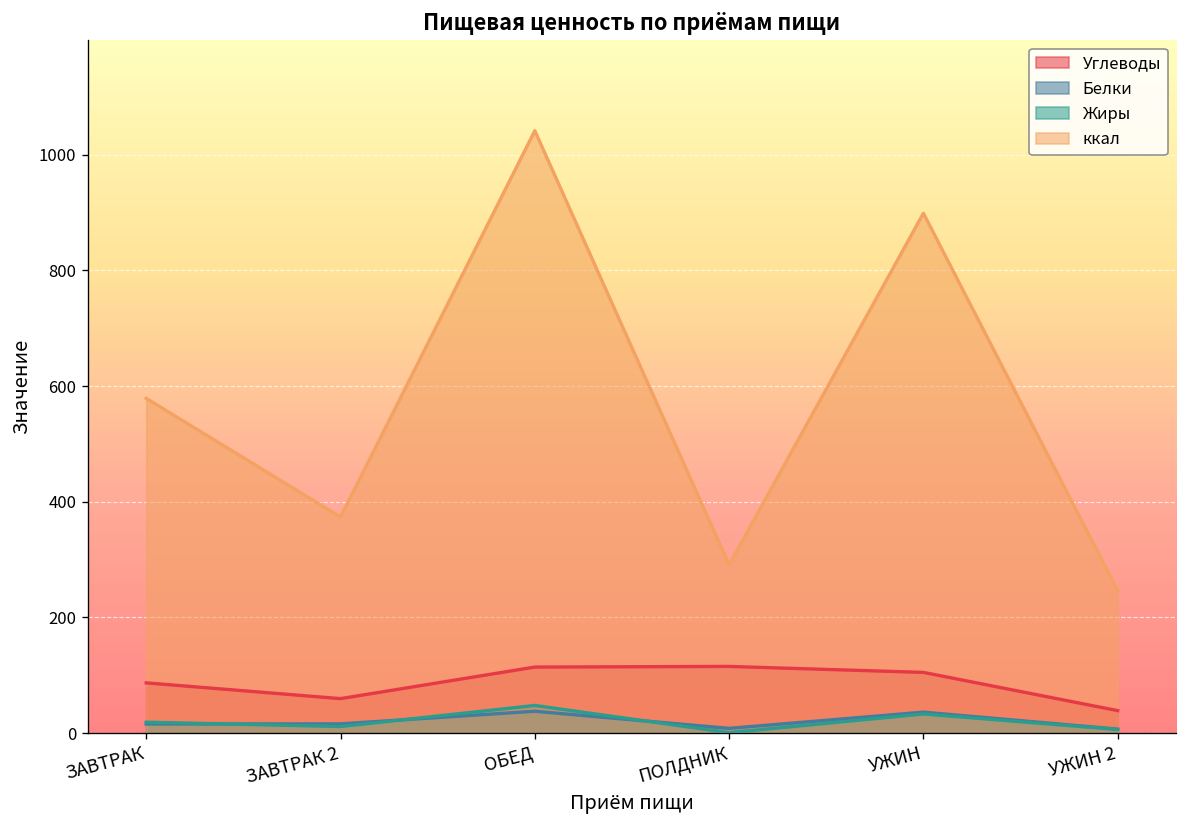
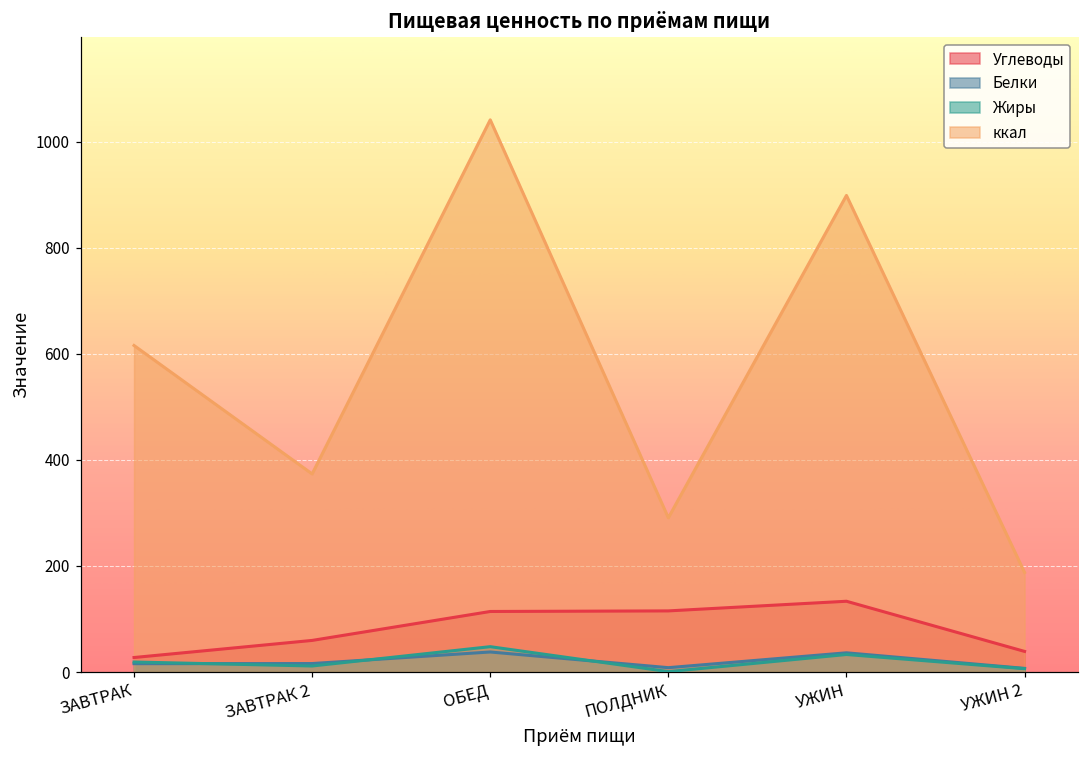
  {
    "Углеводы": {
-     "ЗАВТРАК": 90,
+     "ЗАВТРАК": 30,
      "ЗАВТРАК 2": 60,
      "ОБЕД": 110,
      "ПОЛДНИК": 120,
-     "УЖИН": 110,
+     "УЖИН": 130,
      "УЖИН 2": 40
    },
    "ккал": {
-     "ЗАВТРАК": 580,
+     "ЗАВТРАК": 620,
      "ЗАВТРАК 2": 370,
      "ОБЕД": 1040,
      "ПОЛДНИК": 290,
      "УЖИН": 900,
-     "УЖИН 2": 250
+     "УЖИН 2": 190
    }
  }
